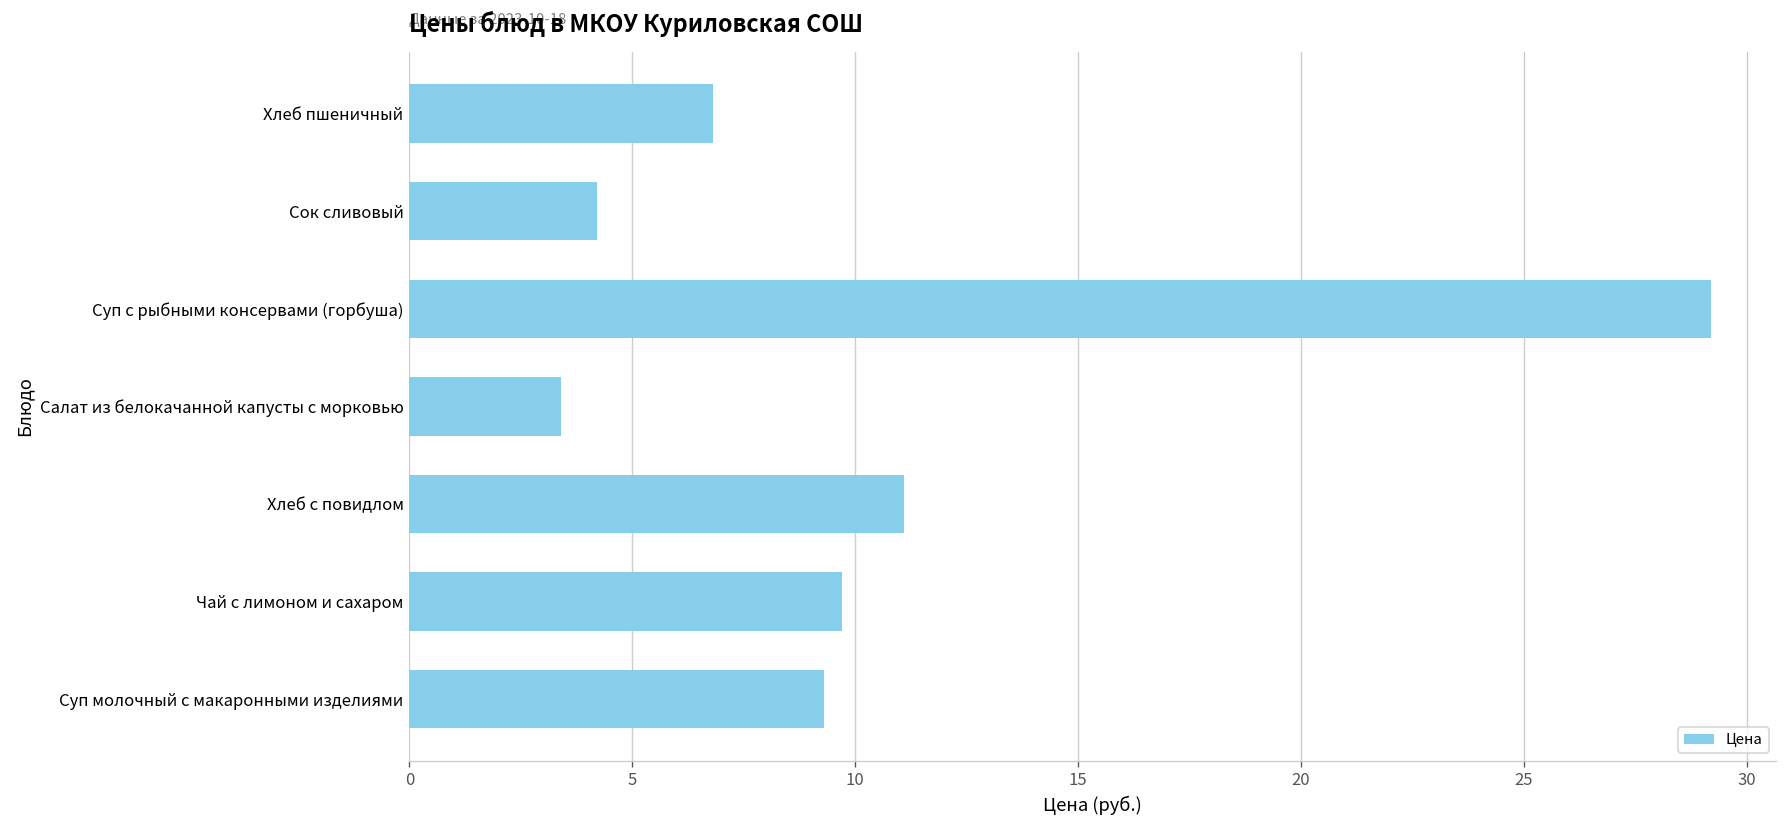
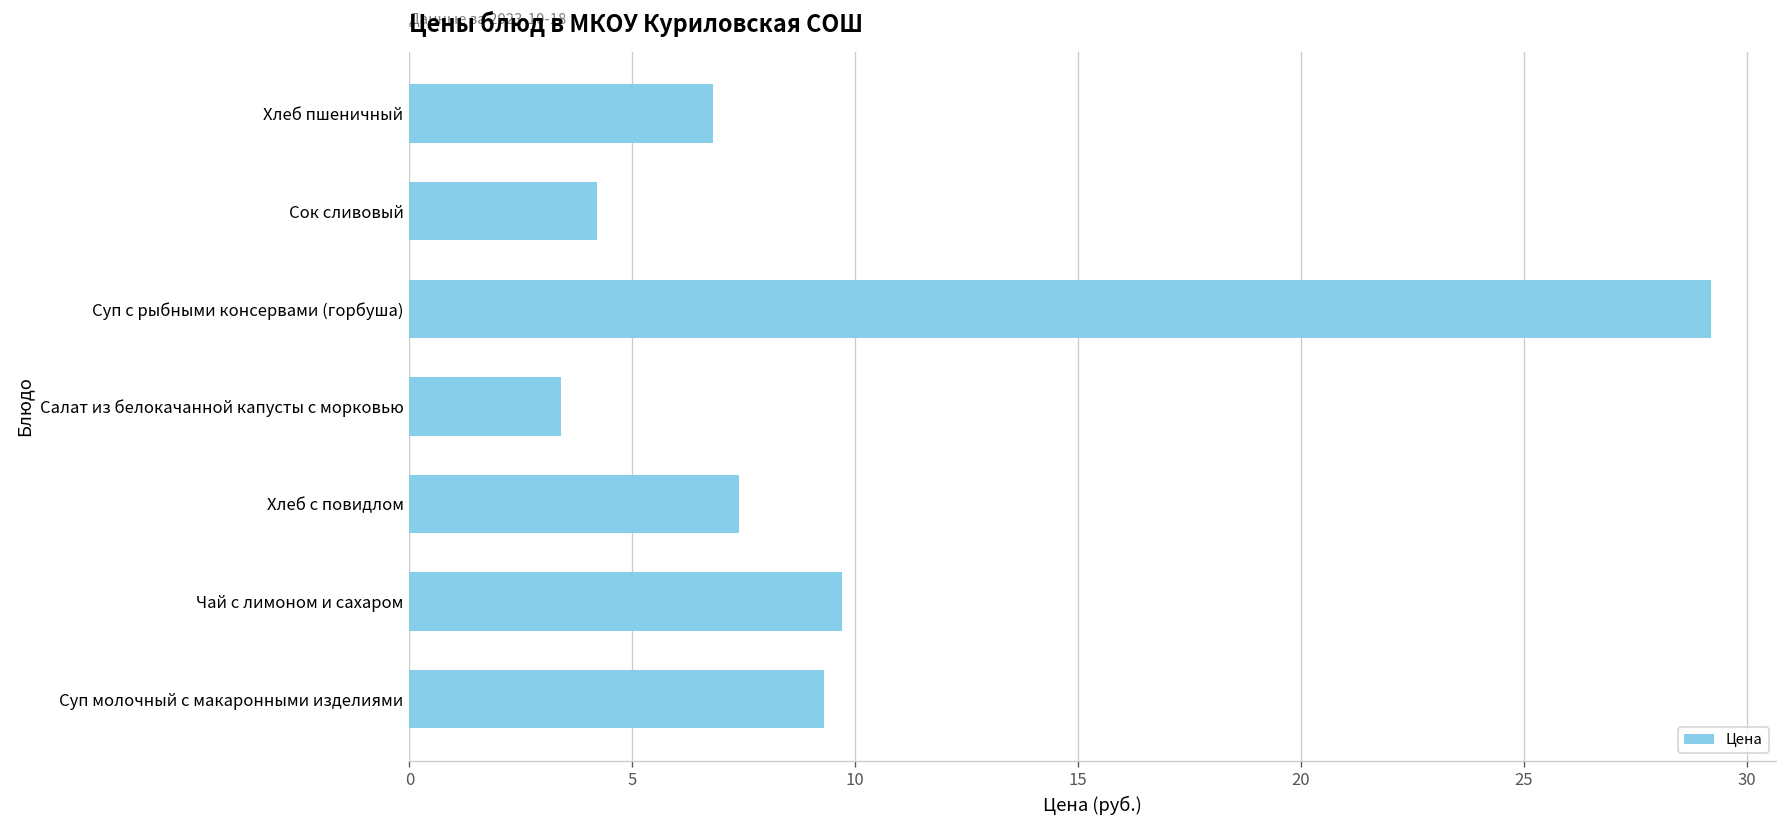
  {
    "Хлеб пшеничный": 6.8,
    "Сок сливовый": 4.2,
    "Суп с рыбными консервами (горбуша)": 29.2,
    "Салат из белокачанной капусты с морковью": 3.4,
-   "Хлеб с повидлом": 11.1,
+   "Хлеб с повидлом": 7.4,
    "Чай с лимоном и сахаром": 9.7,
    "Суп молочный с макаронными изделиями": 9.3
  }
